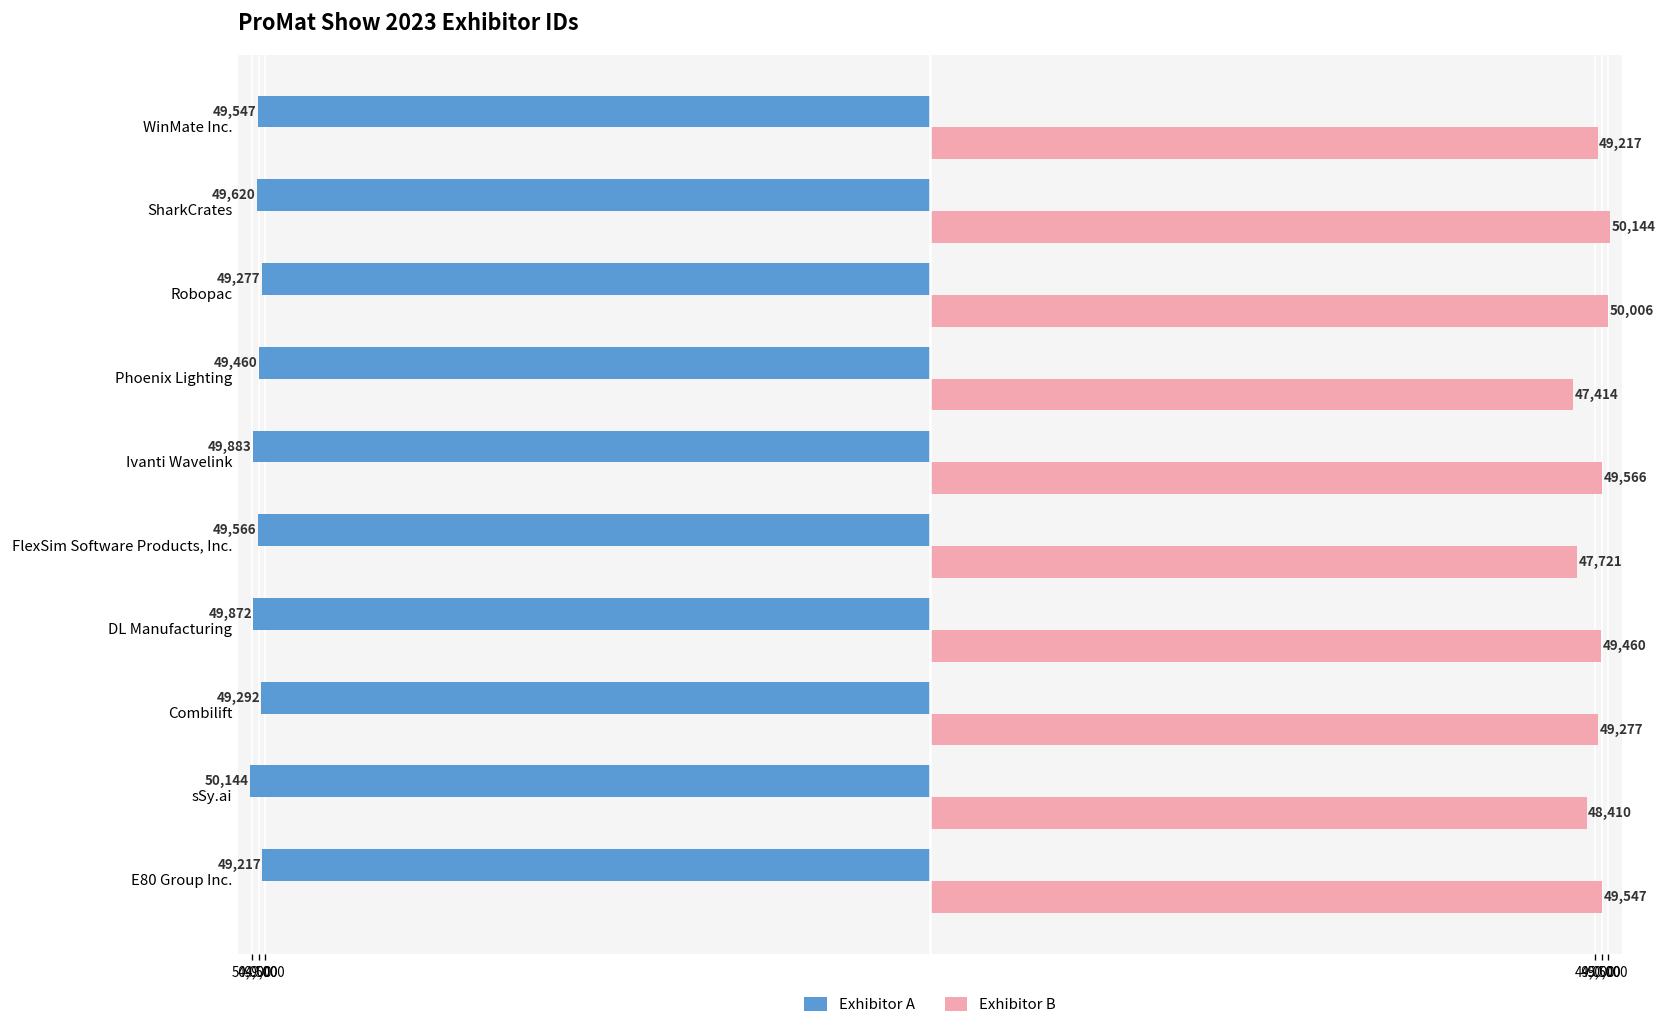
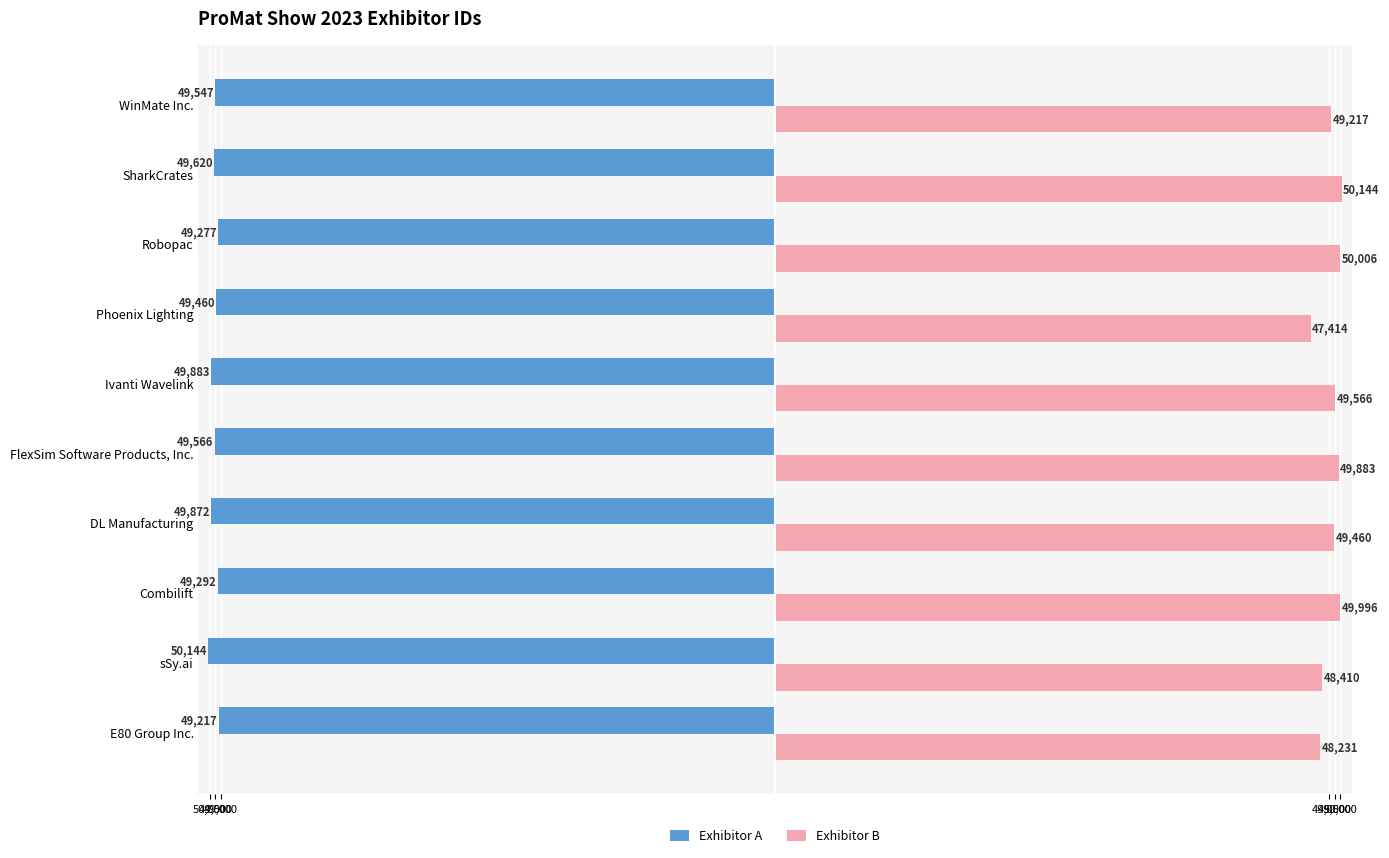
  {
    "Exhibitor B": {
      "WinMate Inc.": "49,217",
      "SharkCrates": "50,144",
      "Robopac": "50,006",
      "Phoenix Lighting": "47,414",
      "Ivanti Wavelink": "49,566",
-     "FlexSim Software Products, Inc.": "47,721",
+     "FlexSim Software Products, Inc.": "49,883",
      "DL Manufacturing": "49,460",
-     "Combilift": "49,277",
+     "Combilift": "49,996",
      "sSy.ai": "48,410",
-     "E80 Group Inc.": "49,547"
+     "E80 Group Inc.": "48,231"
    }
  }
